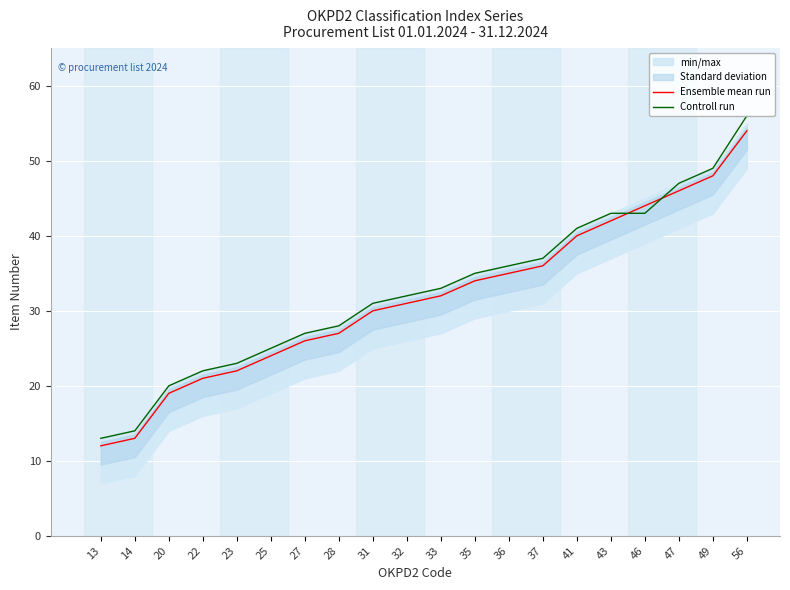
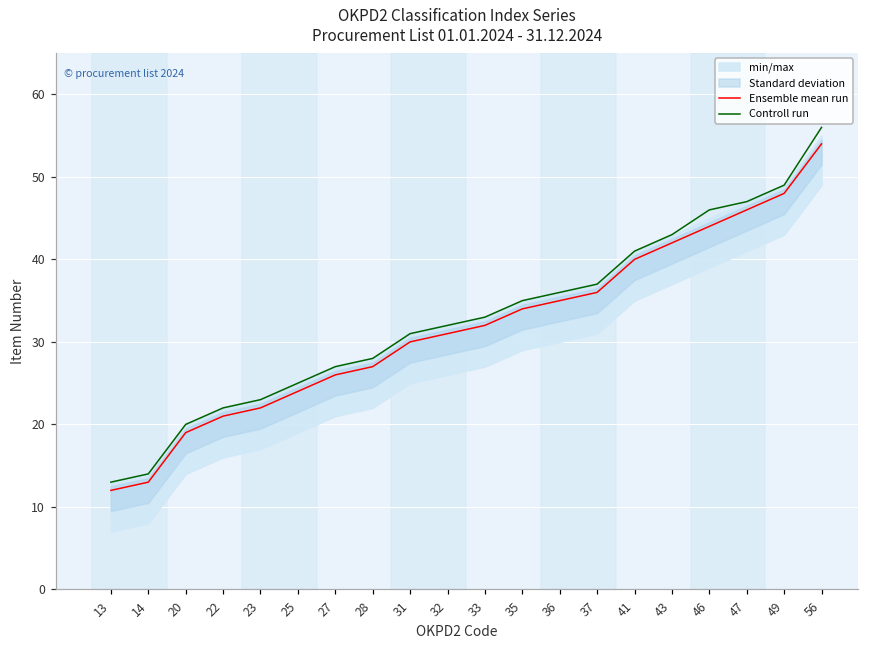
  {
    "Ensemble mean run": {
      "13": 12,
      "14": 13,
      "20": 19,
      "22": 21,
      "23": 22,
      "25": 24,
      "27": 26,
      "28": 27,
      "31": 30,
      "32": 31,
      "33": 32,
      "35": 34,
      "36": 35,
      "37": 36,
      "41": 40,
      "43": 42,
      "46": 44,
      "47": 46,
      "49": 48,
      "56": 54
    },
    "Controll run": {
-     "46": 43
+     "46": 46
    }
  }
